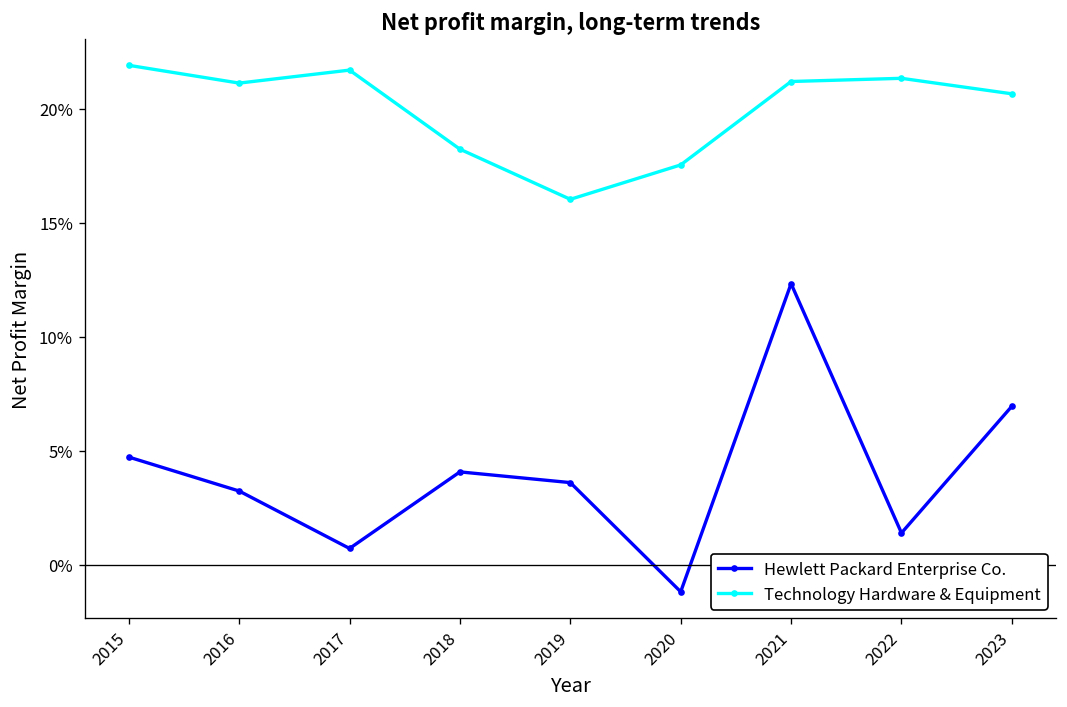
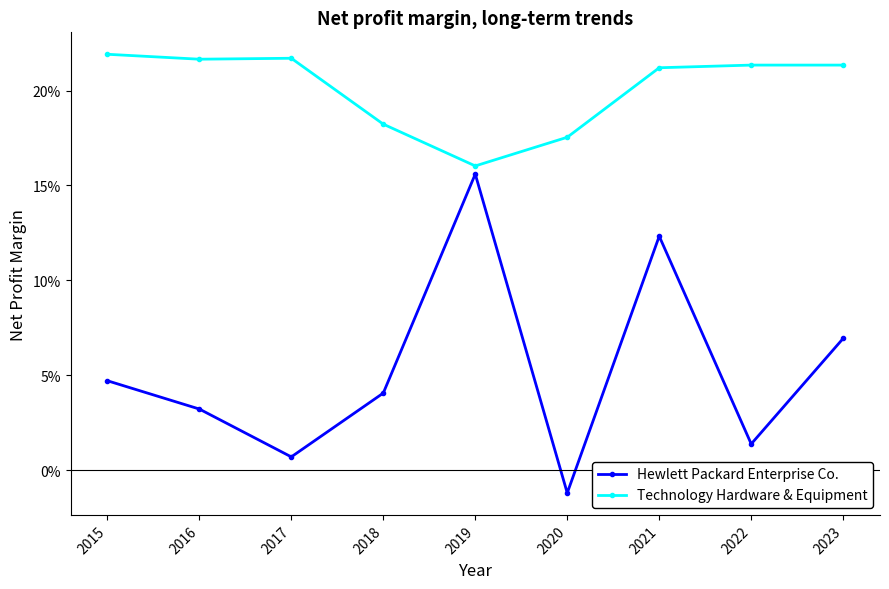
  {
    "Hewlett Packard Enterprise Co.": {
      "2015": "4.7%",
      "2016": "3.2%",
      "2017": "0.7%",
      "2018": "4.1%",
-     "2019": "3.6%",
+     "2019": "15.6%",
      "2020": "-1.2%",
      "2021": "12.3%",
      "2022": "1.4%",
      "2023": "7.0%"
    },
    "Technology Hardware & Equipment": {
      "2015": "21.9%",
-     "2016": "21.1%",
+     "2016": "21.7%",
      "2017": "21.7%",
      "2018": "18.2%",
      "2019": "16.0%",
      "2020": "17.5%",
      "2021": "21.2%",
      "2022": "21.3%",
-     "2023": "20.7%"
+     "2023": "21.3%"
    }
  }
